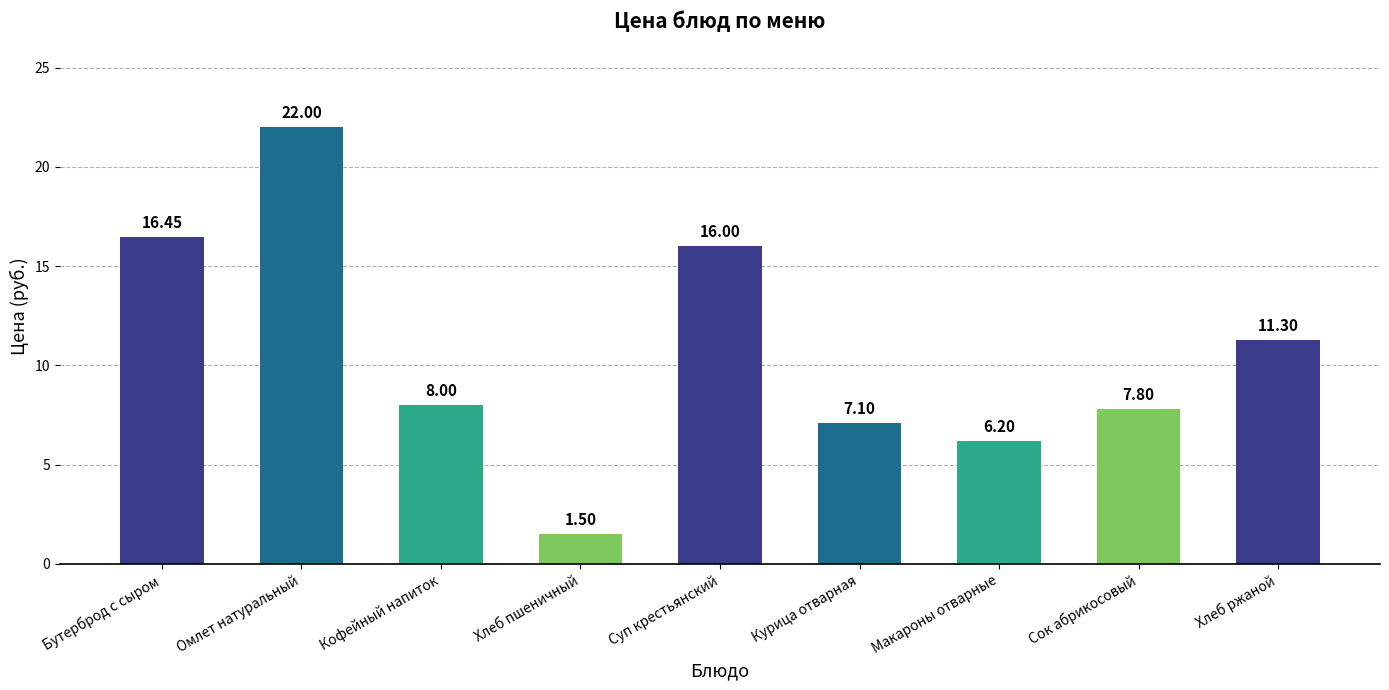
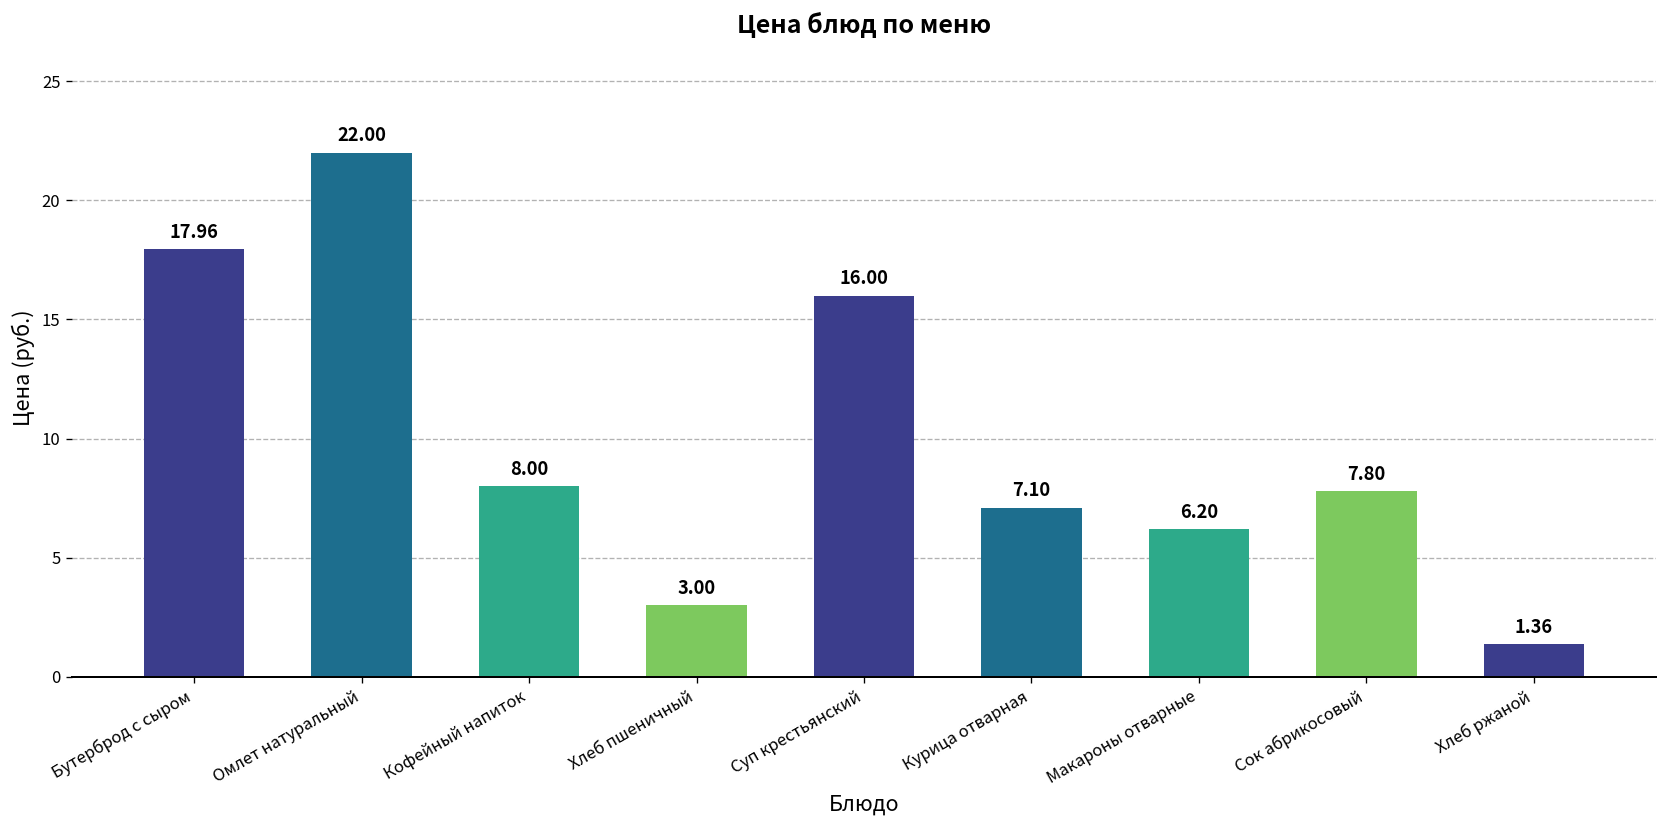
  {
-   "Бутерброд с сыром": 16.45,
+   "Бутерброд с сыром": 17.96,
    "Омлет натуральный": 22.00,
    "Кофейный напиток": 8.00,
-   "Хлеб пшеничный": 1.50,
+   "Хлеб пшеничный": 3.00,
    "Суп крестьянский": 16.00,
    "Курица отварная": 7.10,
    "Макароны отварные": 6.20,
    "Сок абрикосовый": 7.80,
-   "Хлеб ржаной": 11.30
+   "Хлеб ржаной": 1.36
  }
